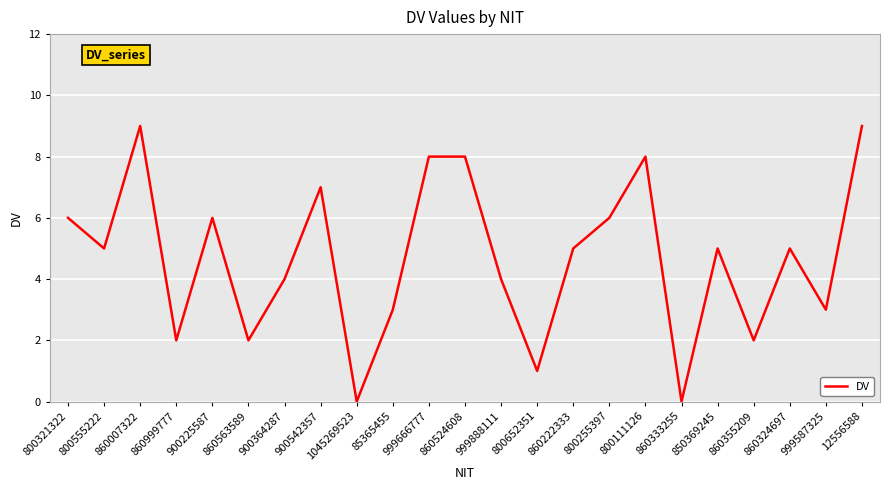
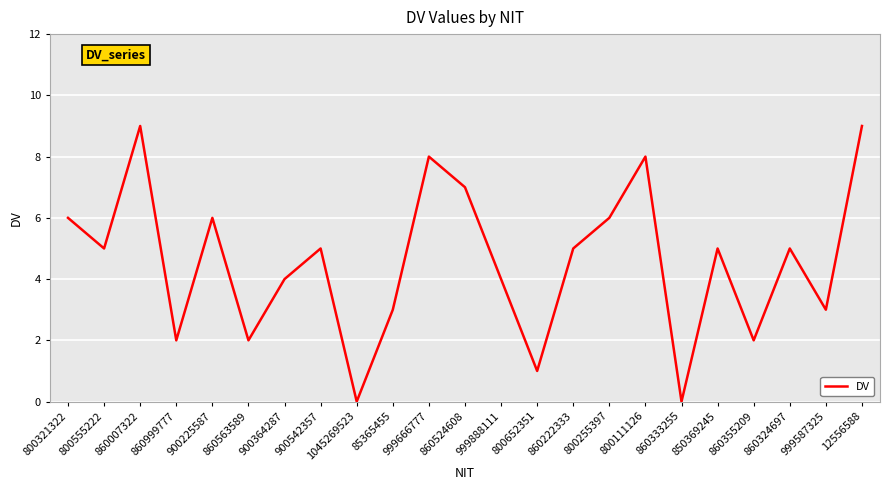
  {
    "800321322": 6,
    "800555222": 5,
    "860007322": 9,
    "860999777": 2,
    "900225587": 6,
    "860563589": 2,
    "900364287": 4,
-   "900542357": 7,
+   "900542357": 5,
    "1045269523": 0,
    "85365455": 3,
    "999666777": 8,
-   "860524608": 8,
+   "860524608": 7,
    "999888111": 4,
    "800652351": 1,
    "860222333": 5,
    "800255397": 6,
    "800111126": 8,
    "860333255": 0,
    "850369245": 5,
    "860355209": 2,
    "860324697": 5,
    "999587325": 3,
    "12556588": 9
  }
